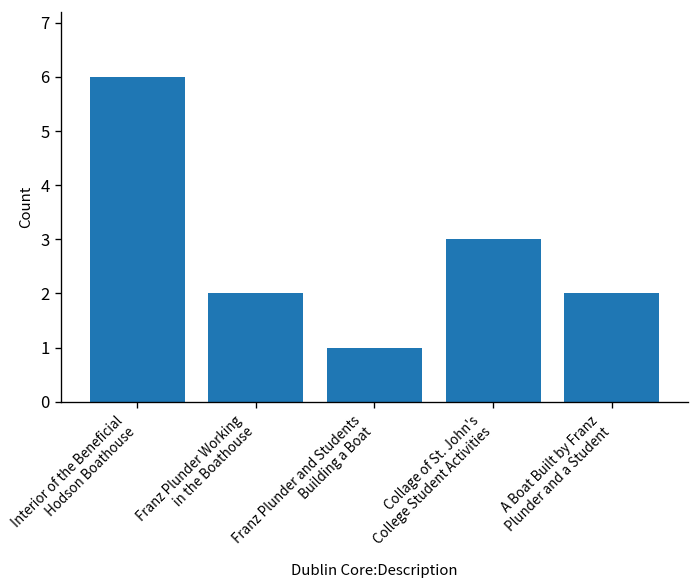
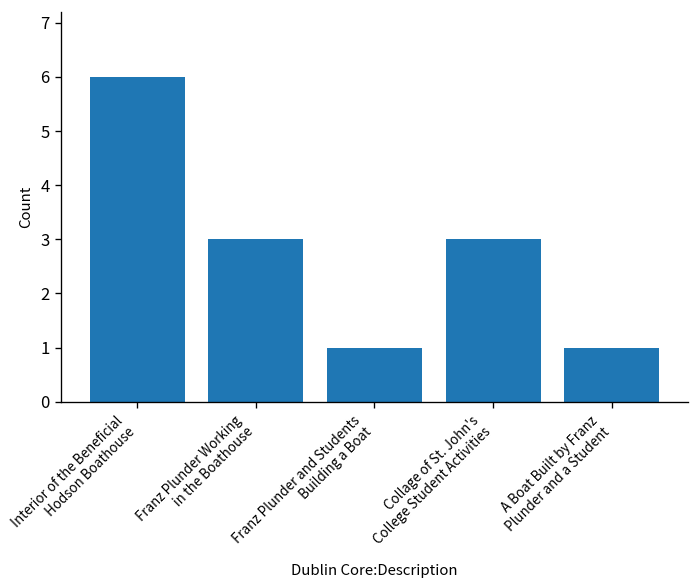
  {
    "Interior of the Beneficial Hodson Boathouse": 6,
-   "Franz Plunder Working in the Boathouse": 2,
+   "Franz Plunder Working in the Boathouse": 3,
    "Franz Plunder and Students Building a Boat": 1,
    "Collage of St. John's College Student Activities": 3,
-   "A Boat Built by Franz Plunder and a Student": 2
+   "A Boat Built by Franz Plunder and a Student": 1
  }
